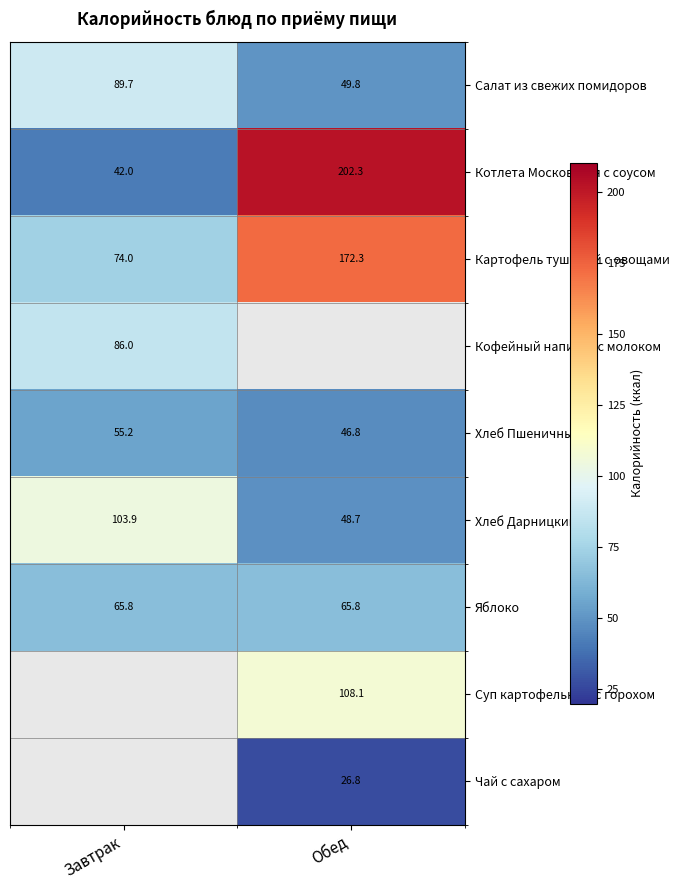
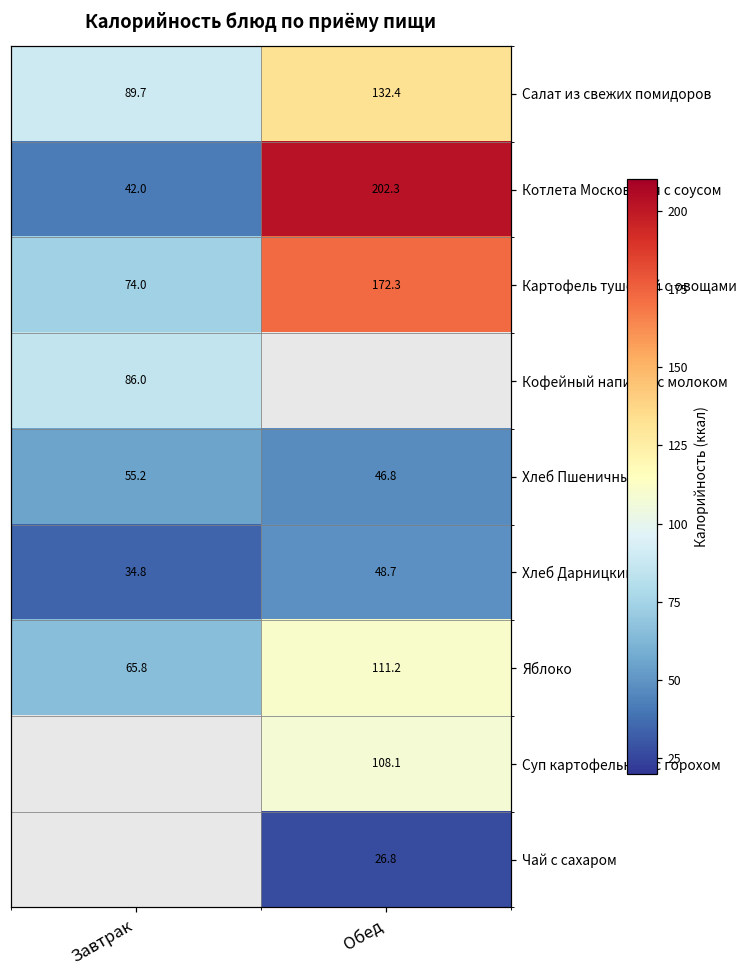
  {
    "Салат из свежих помидоров": {
      "Завтрак": 89.7,
-     "Обед": 49.8
+     "Обед": 132.4
    },
    "Котлета Московская с соусом": {
      "Завтрак": 42.0,
      "Обед": 202.3
    },
    "Картофель тушёный с овощами": {
      "Завтрак": 74.0,
      "Обед": 172.3
    },
    "Кофейный напиток с молоком": {
      "Завтрак": 86.0
    },
    "Хлеб Пшеничный": {
      "Завтрак": 55.2,
      "Обед": 46.8
    },
    "Хлеб Дарницкий": {
-     "Завтрак": 103.9,
+     "Завтрак": 34.8,
      "Обед": 48.7
    },
    "Яблоко": {
      "Завтрак": 65.8,
-     "Обед": 65.8
+     "Обед": 111.2
    },
    "Суп картофельный с горохом": {
      "Обед": 108.1
    },
    "Чай с сахаром": {
      "Обед": 26.8
    }
  }
